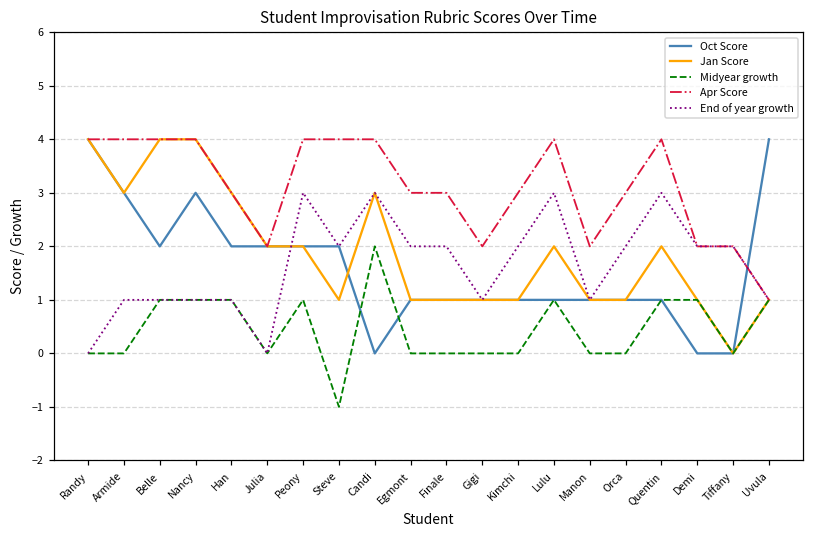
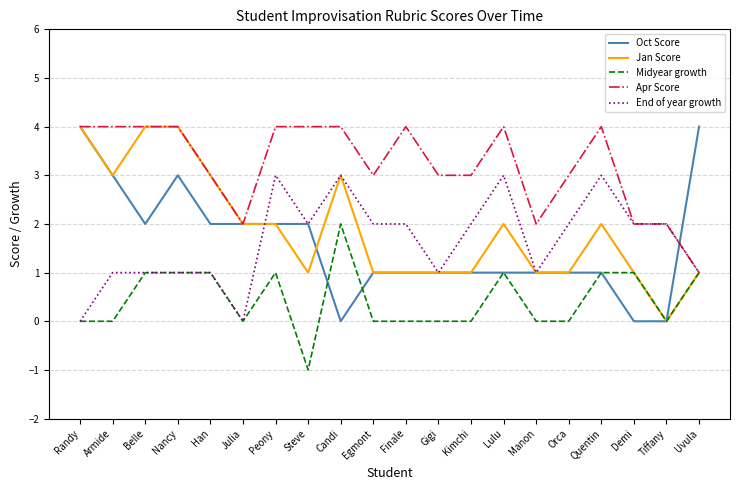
  {
    "Oct Score": {
      "Belle": 2,
      "Nancy": 3,
      "Han": 2,
      "Candi": 0,
      "Demi": 0,
      "Uvula": 4
    },
    "Jan Score": {
      "Steve": 1,
      "Lulu": 2,
      "Quentin": 2
    },
    "Midyear growth": {
      "Armide": 0,
      "Peony": 1,
      "Steve": -1,
      "Candi": 2,
      "Egmont": 0,
      "Finale": 0,
      "Gigi": 0,
      "Kimchi": 0,
      "Manon": 0,
      "Orca": 0
    },
    "Apr Score": {
      "Armide": 4,
      "Peony": 4,
      "Steve": 4,
      "Candi": 4,
      "Egmont": 3,
-     "Finale": 3,
-     "Gigi": 2,
+     "Finale": 4,
+     "Gigi": 3,
      "Kimchi": 3,
      "Lulu": 4,
      "Manon": 2,
      "Orca": 3,
      "Quentin": 4
    },
    "End of year growth": {
      "Armide": 1,
      "Peony": 3,
      "Egmont": 2,
      "Finale": 2,
      "Kimchi": 2,
      "Lulu": 3,
      "Orca": 2,
      "Quentin": 3
    }
  }
